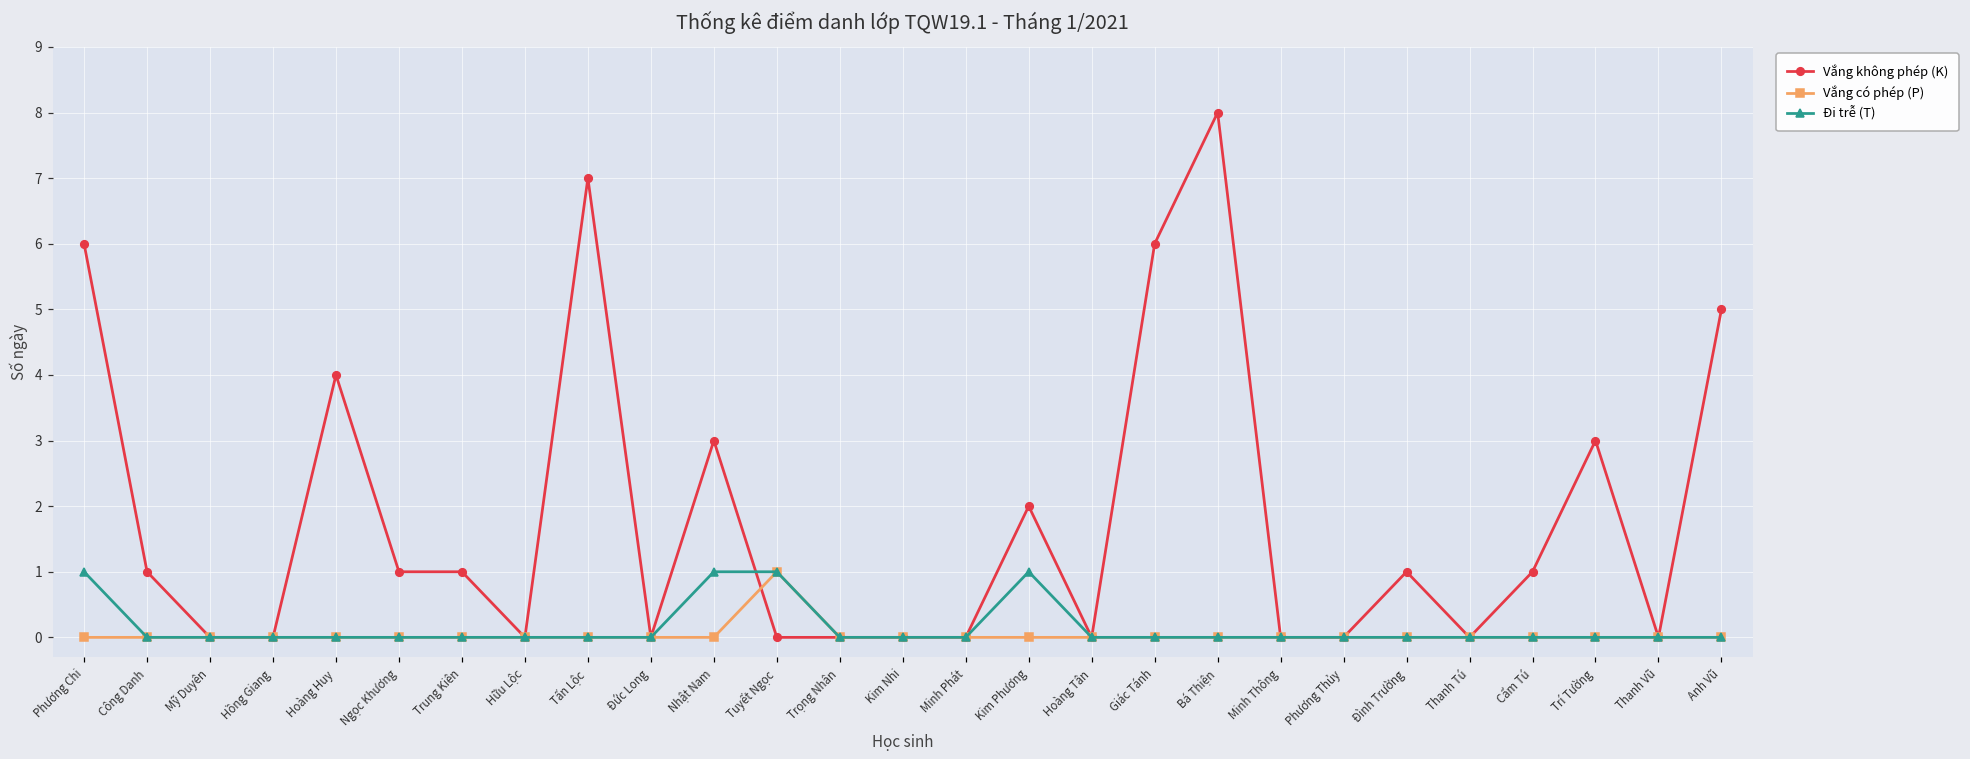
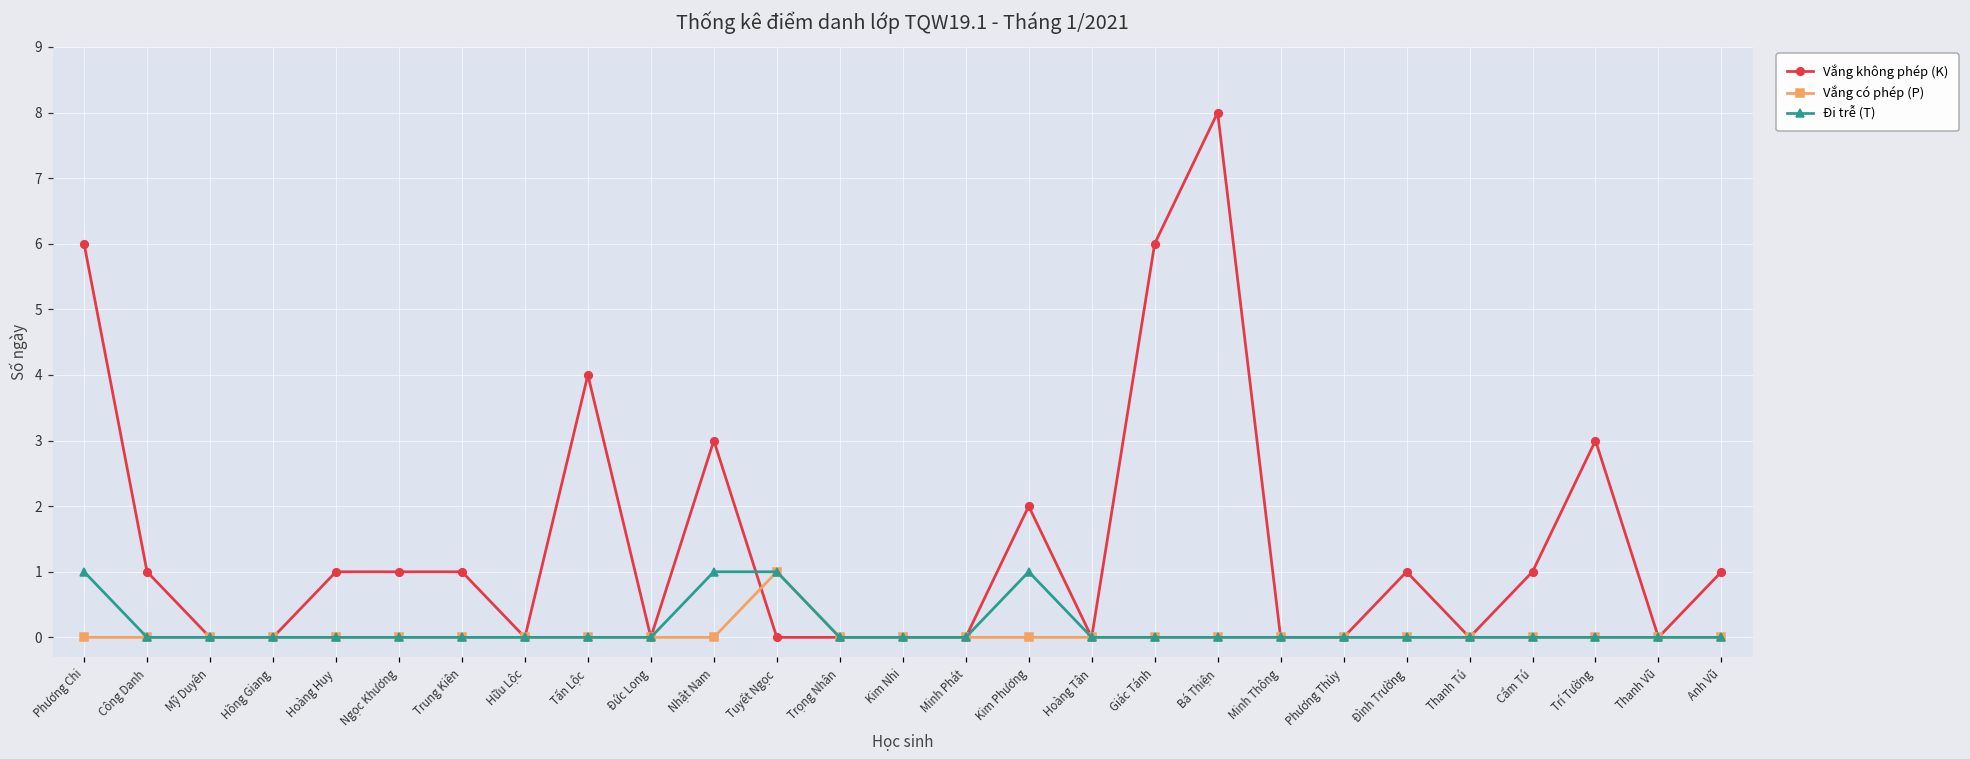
  {
    "Vắng không phép (K)": {
      "Phương Chi": 6,
      "Công Danh": 1,
-     "Hoàng Huy": 4,
+     "Hoàng Huy": 1,
      "Ngọc Khương": 1,
      "Trung Kiên": 1,
-     "Tấn Lộc": 7,
+     "Tấn Lộc": 4,
      "Nhật Nam": 3,
      "Tuyết Ngọc": 0,
      "Kim Phương": 2,
      "Giác Tánh": 6,
      "Bá Thiện": 8,
      "Đình Trường": 1,
      "Cẩm Tú": 1,
      "Trí Tường": 3,
-     "Anh Vũ": 5
+     "Anh Vũ": 1
    },
    "Vắng có phép (P)": {
      "Phương Chi": 0,
      "Nhật Nam": 0,
      "Kim Phương": 0
    },
    "Đi trễ (T)": {
      "Phương Chi": 1,
      "Nhật Nam": 1,
      "Kim Phương": 1
    }
  }
